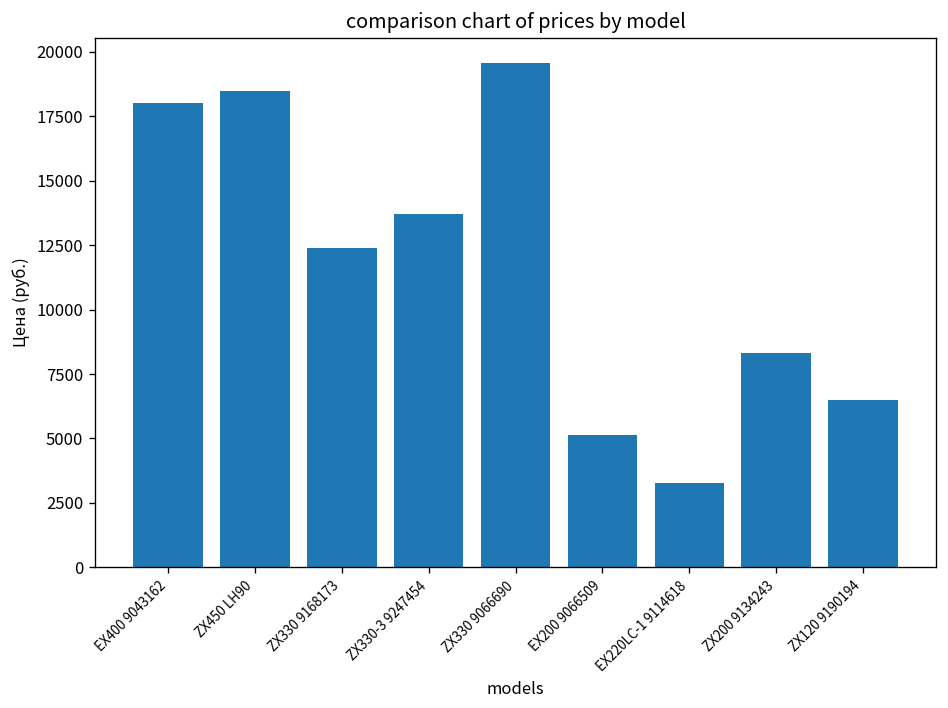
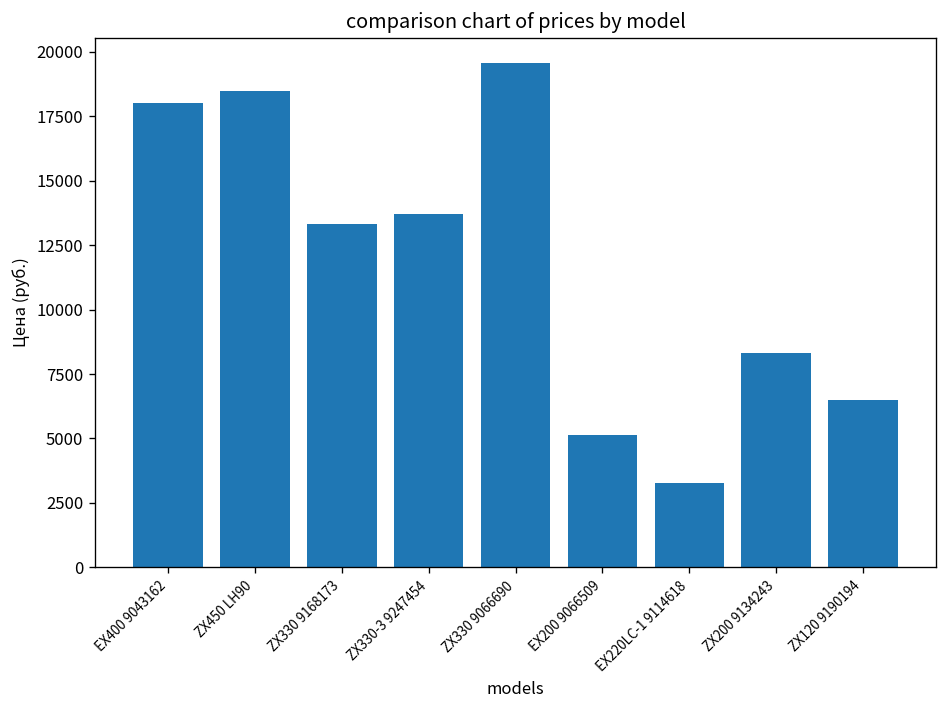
  {
    "EX400 9043162": 18000,
    "ZX450 LH90": 18500,
-   "ZX330 9168173": 12400,
+   "ZX330 9168173": 13300,
    "ZX330-3 9247454": 13700,
    "ZX330 9066690": 19600,
    "EX200 9066509": 5100,
    "EX220LC-1 9114618": 3300,
    "ZX200 9134243": 8300,
    "ZX120 9190194": 6500
  }
